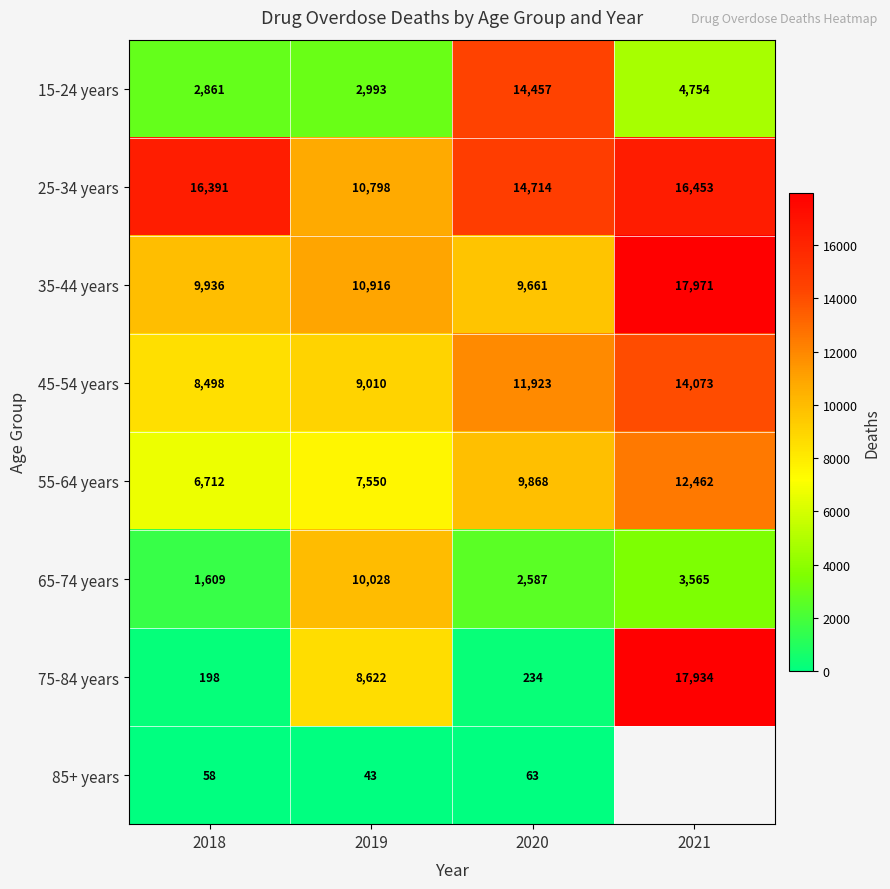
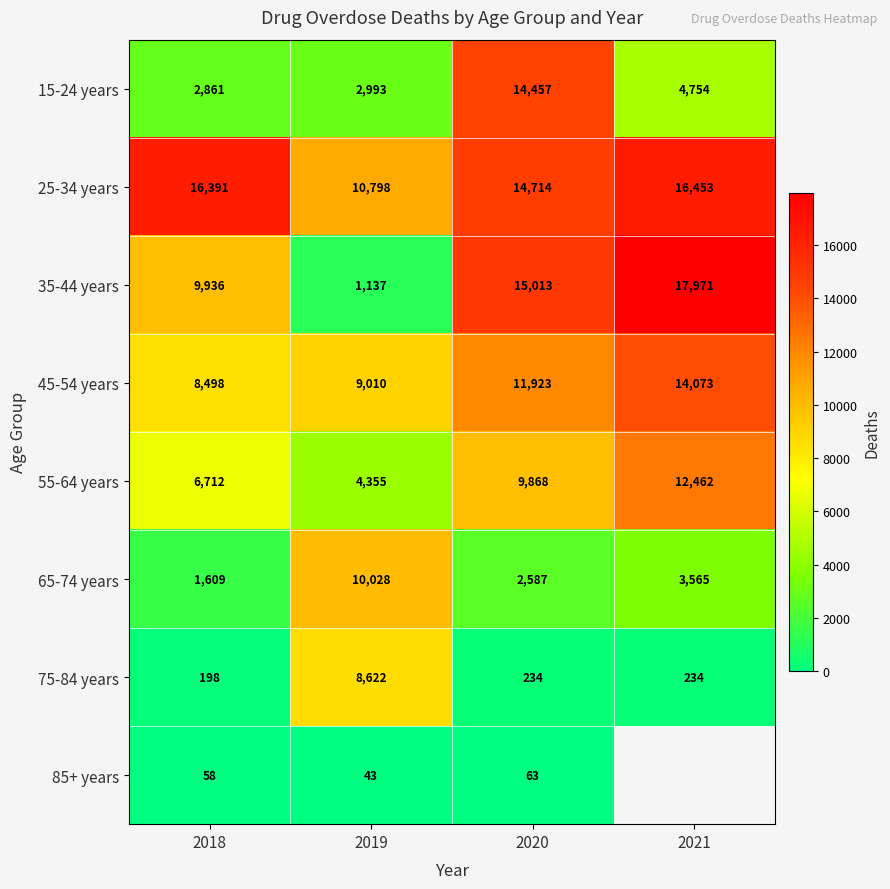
  {
    "15-24 years": {
      "2018": "2,861",
      "2019": "2,993",
      "2020": "14,457",
      "2021": "4,754"
    },
    "25-34 years": {
      "2018": "16,391",
      "2019": "10,798",
      "2020": "14,714",
      "2021": "16,453"
    },
    "35-44 years": {
      "2018": "9,936",
-     "2019": "10,916",
-     "2020": "9,661",
+     "2019": "1,137",
+     "2020": "15,013",
      "2021": "17,971"
    },
    "45-54 years": {
      "2018": "8,498",
      "2019": "9,010",
      "2020": "11,923",
      "2021": "14,073"
    },
    "55-64 years": {
      "2018": "6,712",
-     "2019": "7,550",
+     "2019": "4,355",
      "2020": "9,868",
      "2021": "12,462"
    },
    "65-74 years": {
      "2018": "1,609",
      "2019": "10,028",
      "2020": "2,587",
      "2021": "3,565"
    },
    "75-84 years": {
      "2018": "198",
      "2019": "8,622",
      "2020": "234",
-     "2021": "17,934"
+     "2021": "234"
    },
    "85+ years": {
      "2018": "58",
      "2019": "43",
      "2020": "63"
    }
  }
